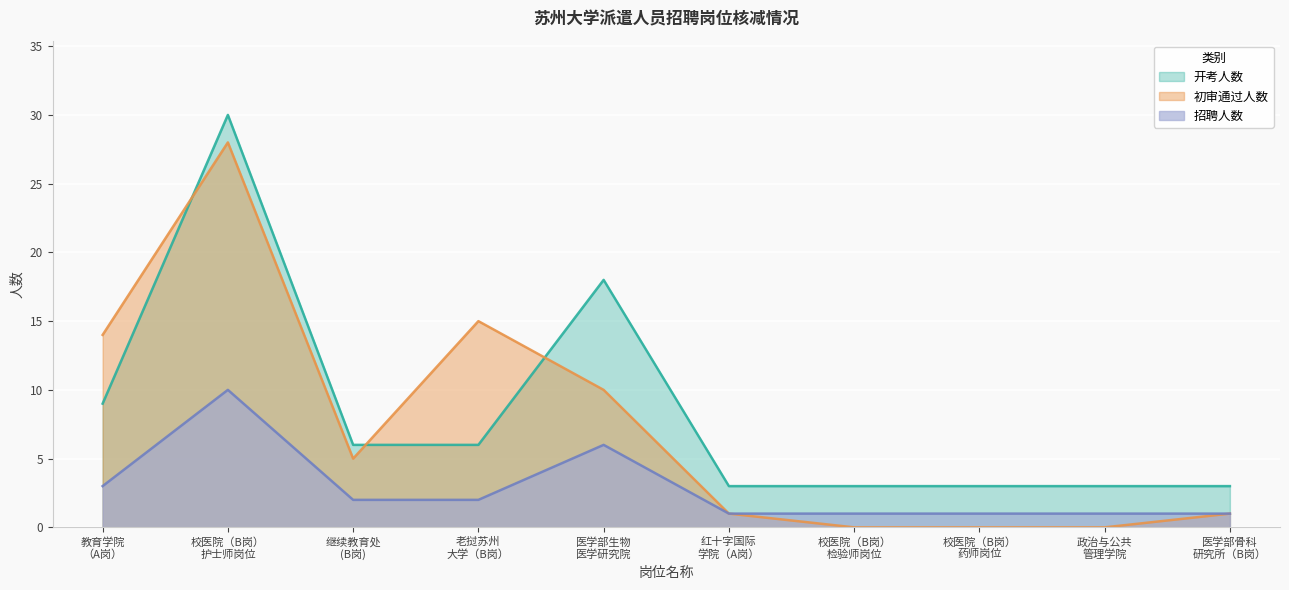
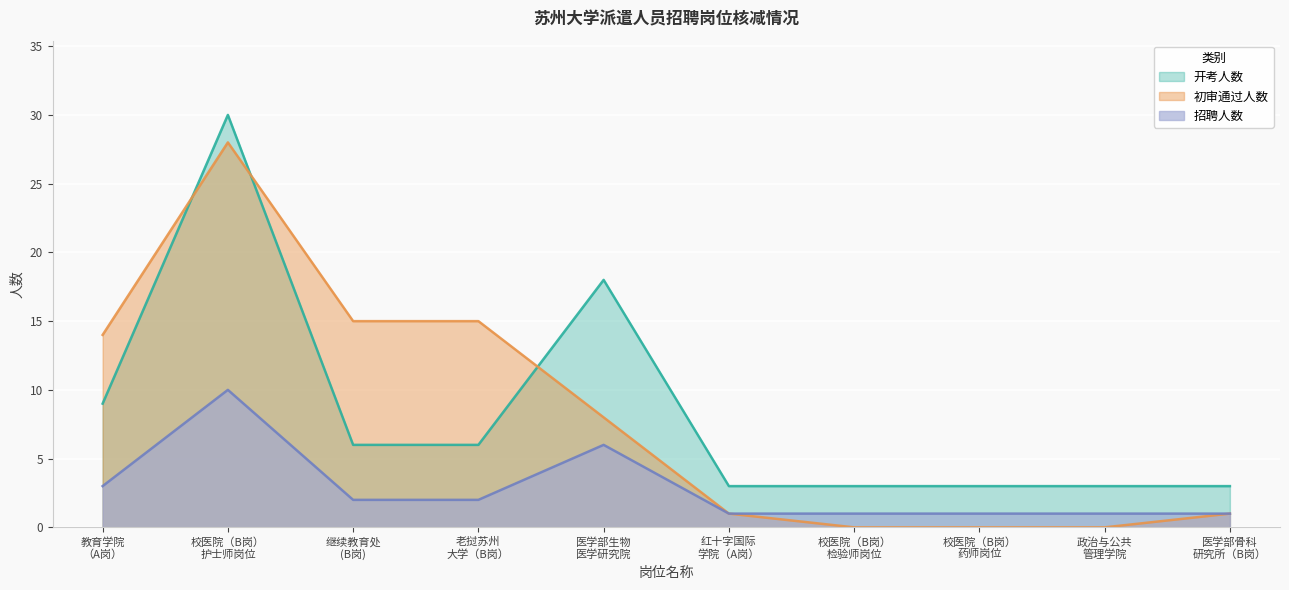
  {
    "初审通过人数": {
      "教育学院 （A岗）": 14,
      "校医院（B岗） 护士师岗位": 28,
-     "继续教育处 (B岗)": 5,
+     "继续教育处 (B岗)": 15,
      "老挝苏州 大学（B岗）": 15,
-     "医学部生物 医学研究院": 10,
+     "医学部生物 医学研究院": 8,
      "校医院（B岗） 检验师岗位": 0,
      "校医院（B岗） 药师岗位": 0,
      "政治与公共 管理学院": 0
    }
  }
